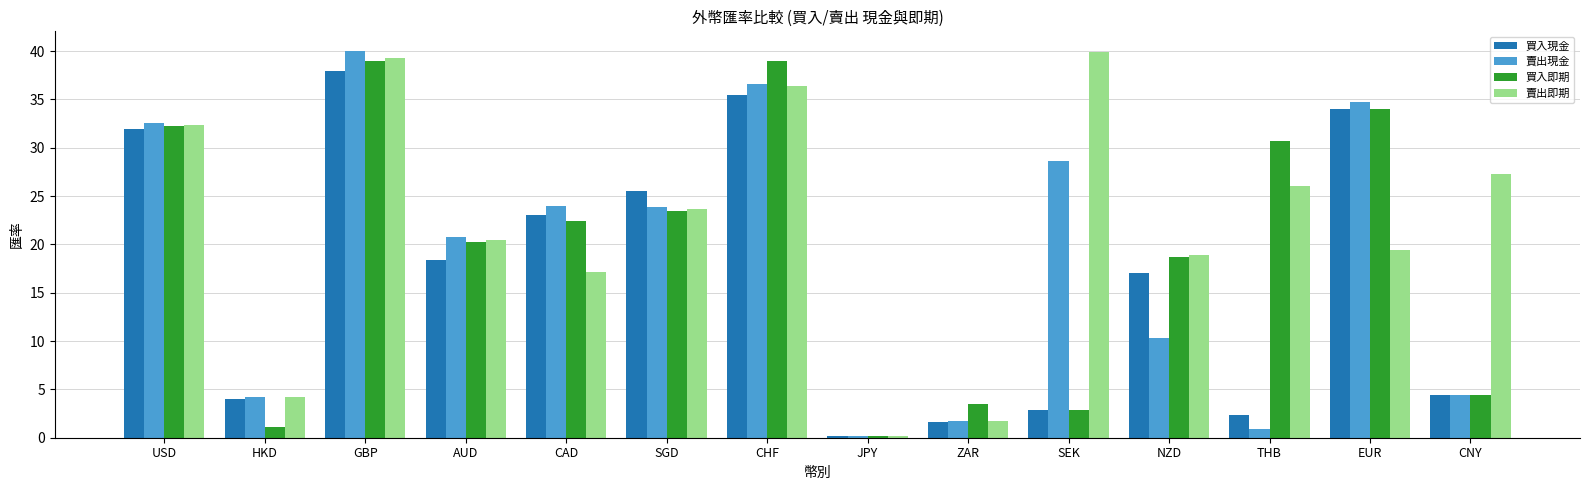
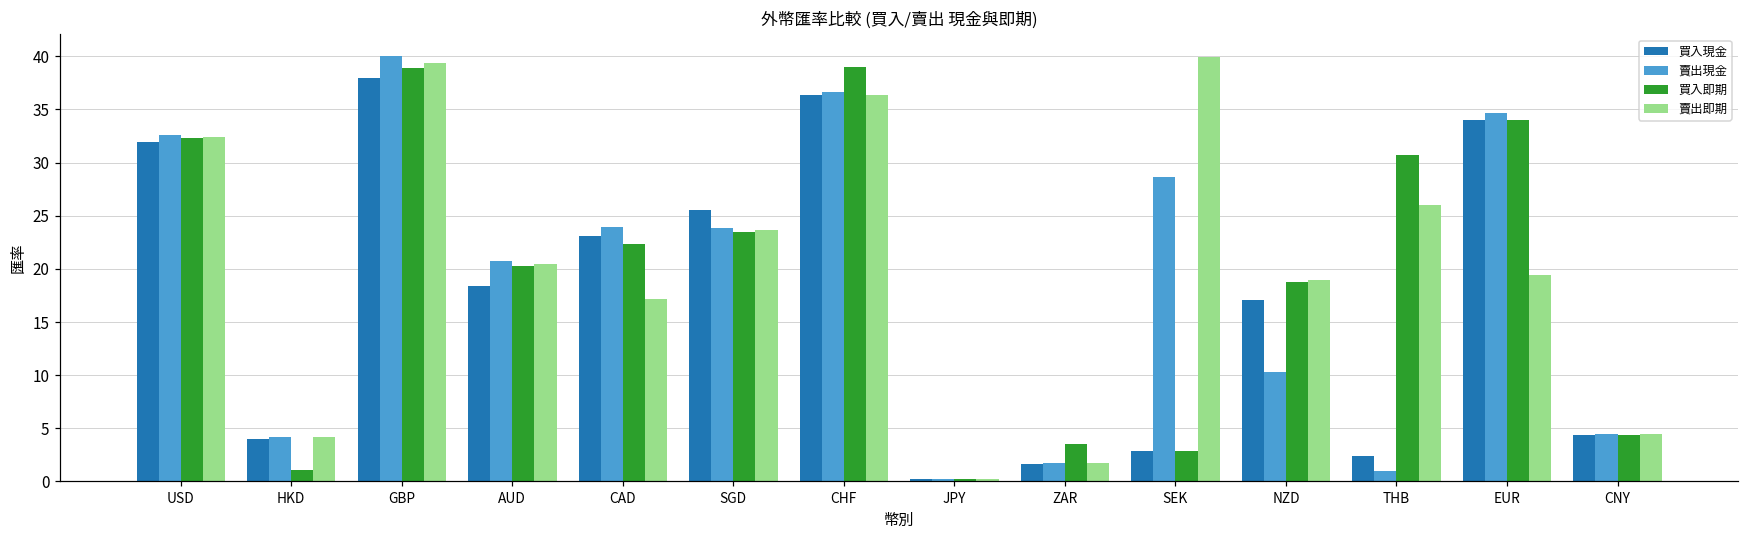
  {
    "買入現金": {
      "USD": 32,
      "HKD": 4,
      "GBP": 38,
      "AUD": 18,
      "CAD": 23,
      "SGD": 26,
-     "CHF": 35,
+     "CHF": 36,
      "ZAR": 2,
      "SEK": 3,
      "NZD": 17,
      "THB": 2,
      "EUR": 34,
      "CNY": 4
    },
    "賣出現金": {
      "USD": 33,
      "HKD": 4,
      "GBP": 40,
      "AUD": 21,
      "CAD": 24,
      "SGD": 24,
      "CHF": 37,
      "ZAR": 2,
      "SEK": 29,
      "NZD": 10,
      "THB": 1,
      "EUR": 35,
      "CNY": 4
    },
    "買入即期": {
      "USD": 32,
      "HKD": 1,
      "GBP": 39,
      "AUD": 20,
      "CAD": 22,
      "SGD": 23,
      "CHF": 39,
      "ZAR": 4,
      "SEK": 3,
      "NZD": 19,
      "THB": 31,
      "EUR": 34,
      "CNY": 4
    },
    "賣出即期": {
      "USD": 32,
      "HKD": 4,
      "GBP": 39,
      "AUD": 20,
      "CAD": 17,
      "SGD": 24,
      "CHF": 36,
      "ZAR": 2,
      "SEK": 40,
      "NZD": 19,
      "THB": 26,
      "EUR": 19,
-     "CNY": 27
+     "CNY": 4
    }
  }
